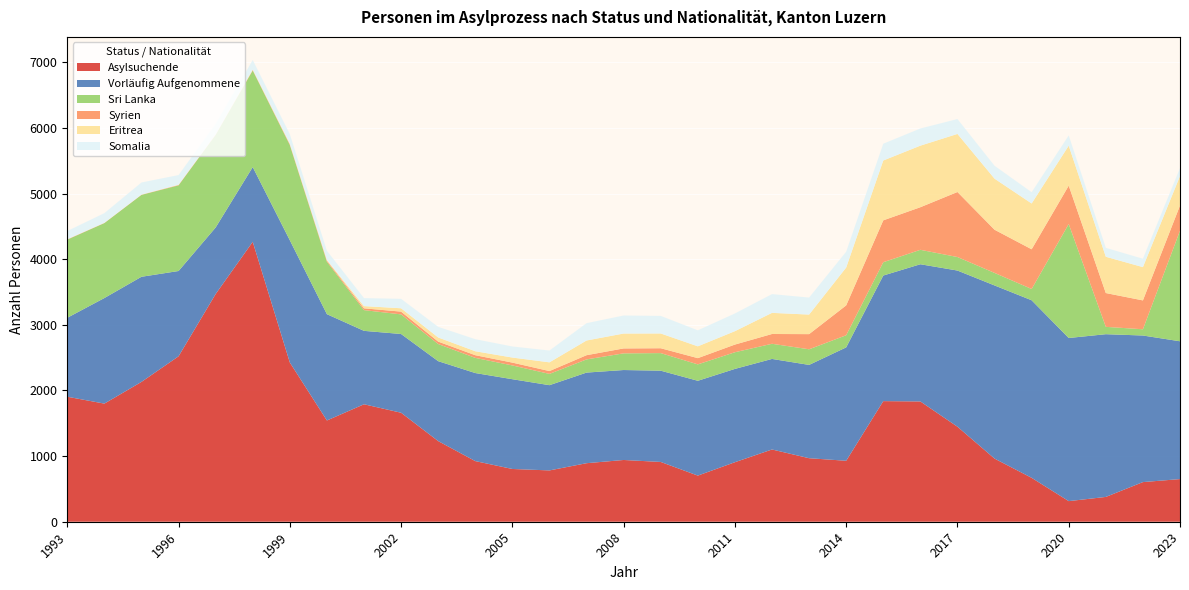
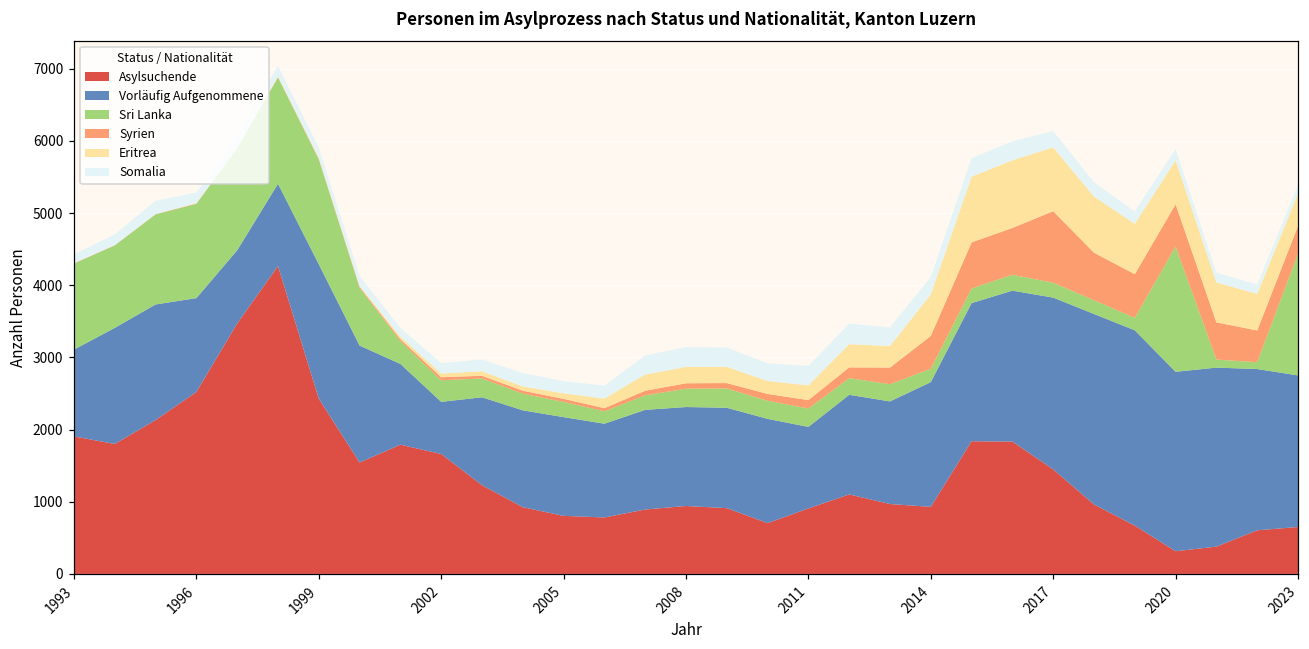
  {
    "Asylsuchende": {
      "1993": 1900,
      "1996": 2500,
      "1999": 2400,
      "2002": 1700,
      "2005": 800,
      "2008": 900,
      "2011": 900,
      "2014": 900,
      "2017": 1400,
      "2020": 300,
      "2023": 700
    },
    "Vorläufig Aufgenommene": {
      "1993": 1200,
      "1996": 1300,
      "1999": 1900,
-     "2002": 1200,
+     "2002": 700,
      "2005": 1400,
      "2008": 1400,
-     "2011": 1400,
+     "2011": 1100,
      "2014": 1700,
      "2017": 2400,
      "2020": 2500,
      "2023": 2100
    },
    "Sri Lanka": {
      "2002": 300,
      "2005": 200,
      "2008": 300,
      "2011": 300,
      "2014": 200,
      "2017": 200,
      "2020": 1700,
      "2023": 1700
    },
    "Syrien": {
      "2002": 0,
      "2005": 0,
      "2008": 100,
      "2011": 100,
      "2014": 500,
      "2017": 1000,
      "2020": 600,
      "2023": 400
    },
    "Eritrea": {
      "2002": 100,
      "2005": 100,
      "2008": 200,
      "2011": 200,
      "2014": 600,
      "2017": 900,
      "2020": 600,
      "2023": 400
    },
    "Somalia": {
      "1993": 100,
      "1996": 100,
      "1999": 100,
      "2002": 100,
      "2005": 200,
      "2008": 300,
      "2011": 300,
      "2014": 200,
      "2017": 200,
      "2020": 200,
      "2023": 100
    }
  }
